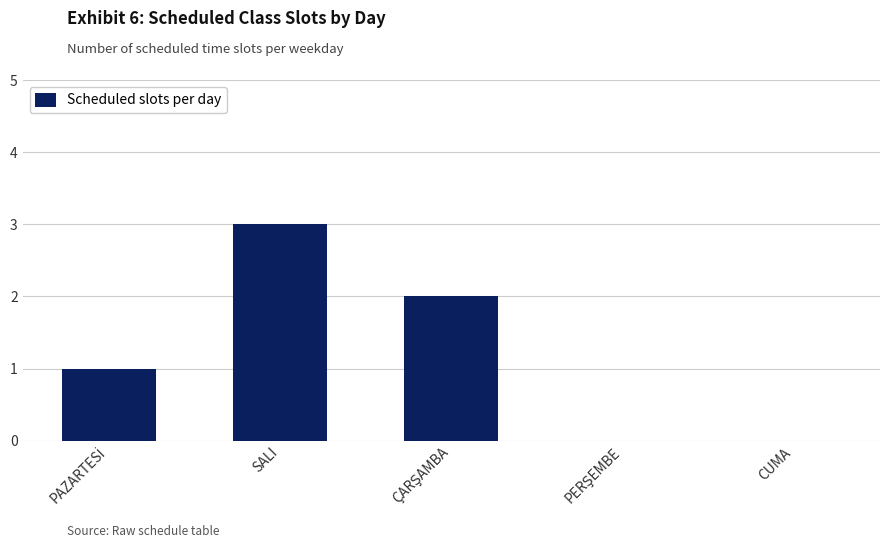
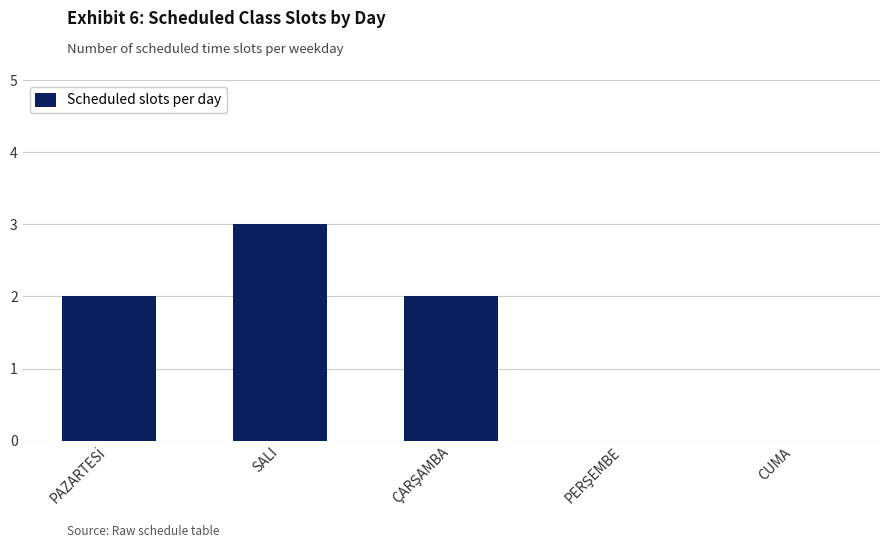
  {
-   "PAZARTESİ": 1,
+   "PAZARTESİ": 2,
    "SALI": 3,
    "ÇARŞAMBA": 2,
    "PERŞEMBE": 0,
    "CUMA": 0
  }
